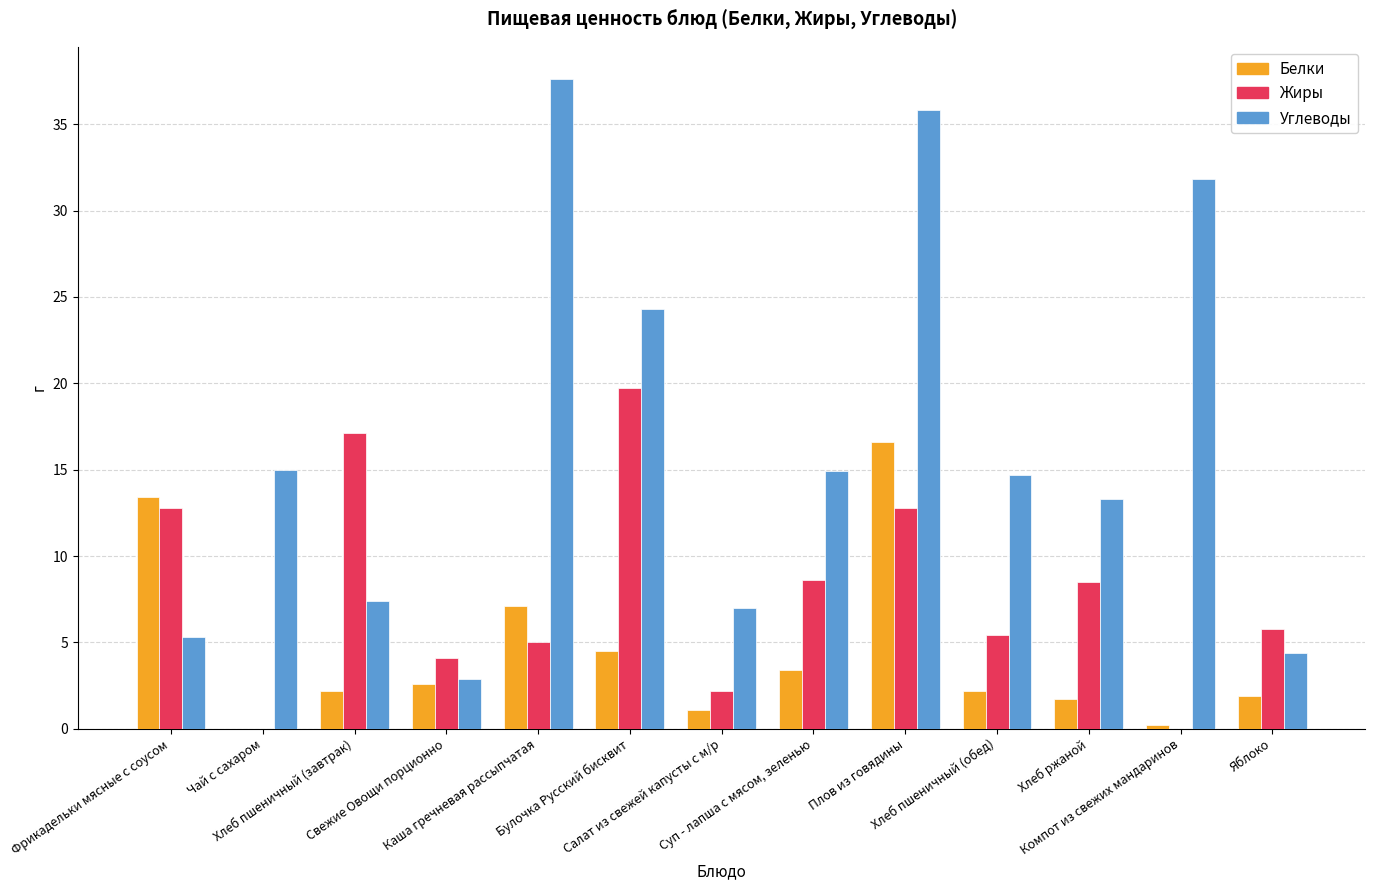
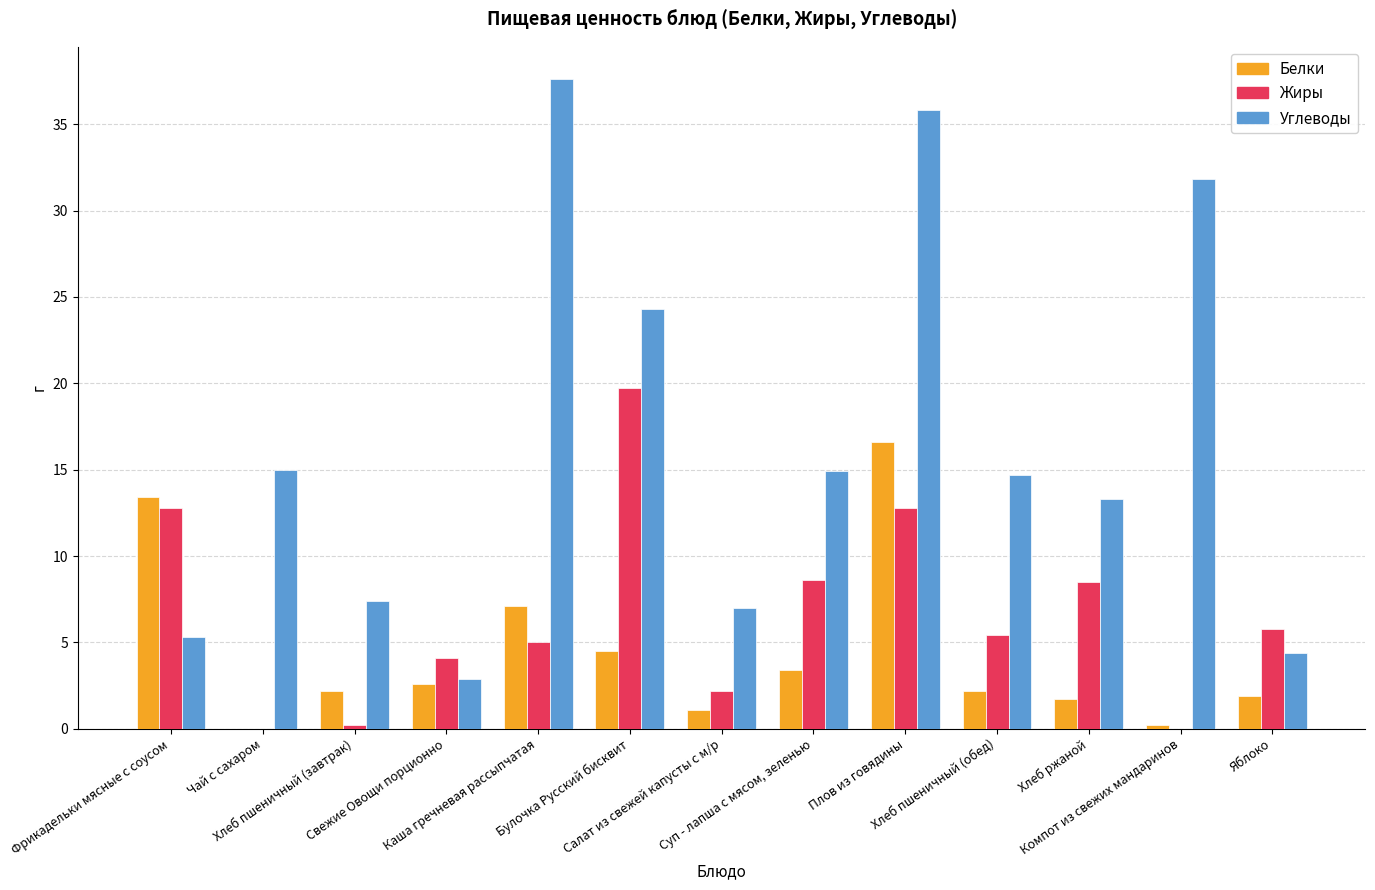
  {
    "Белки": {
      "Фрикадельки мясные с соусом": 13.4,
      "Чай с сахаром": 0.0,
      "Хлеб пшеничный (завтрак)": 2.2,
      "Свежие Овощи порционно": 2.6,
      "Каша гречневая рассыпчатая": 7.1,
      "Булочка Русский бисквит": 4.5,
      "Салат из свежей капусты с м/р": 1.1,
      "Суп - лапша с мясом, зеленью": 3.4,
      "Плов из говядины": 16.6,
      "Хлеб пшеничный (обед)": 2.2,
      "Хлеб ржаной": 1.7,
      "Компот из свежих мандаринов": 0.2,
      "Яблоко": 1.9
    },
    "Жиры": {
      "Фрикадельки мясные с соусом": 12.8,
      "Чай с сахаром": 0.0,
-     "Хлеб пшеничный (завтрак)": 17.1,
+     "Хлеб пшеничный (завтрак)": 0.2,
      "Свежие Овощи порционно": 4.1,
      "Каша гречневая рассыпчатая": 5.0,
      "Булочка Русский бисквит": 19.7,
      "Салат из свежей капусты с м/р": 2.2,
      "Суп - лапша с мясом, зеленью": 8.6,
      "Плов из говядины": 12.8,
      "Хлеб пшеничный (обед)": 5.4,
      "Хлеб ржаной": 8.5,
      "Компот из свежих мандаринов": 0.0,
      "Яблоко": 5.8
    },
    "Углеводы": {
      "Фрикадельки мясные с соусом": 5.3,
      "Чай с сахаром": 15.0,
      "Хлеб пшеничный (завтрак)": 7.4,
      "Свежие Овощи порционно": 2.9,
      "Каша гречневая рассыпчатая": 37.6,
      "Булочка Русский бисквит": 24.3,
      "Салат из свежей капусты с м/р": 7.0,
      "Суп - лапша с мясом, зеленью": 14.9,
      "Плов из говядины": 35.8,
      "Хлеб пшеничный (обед)": 14.7,
      "Хлеб ржаной": 13.3,
      "Компот из свежих мандаринов": 31.8,
      "Яблоко": 4.4
    }
  }
